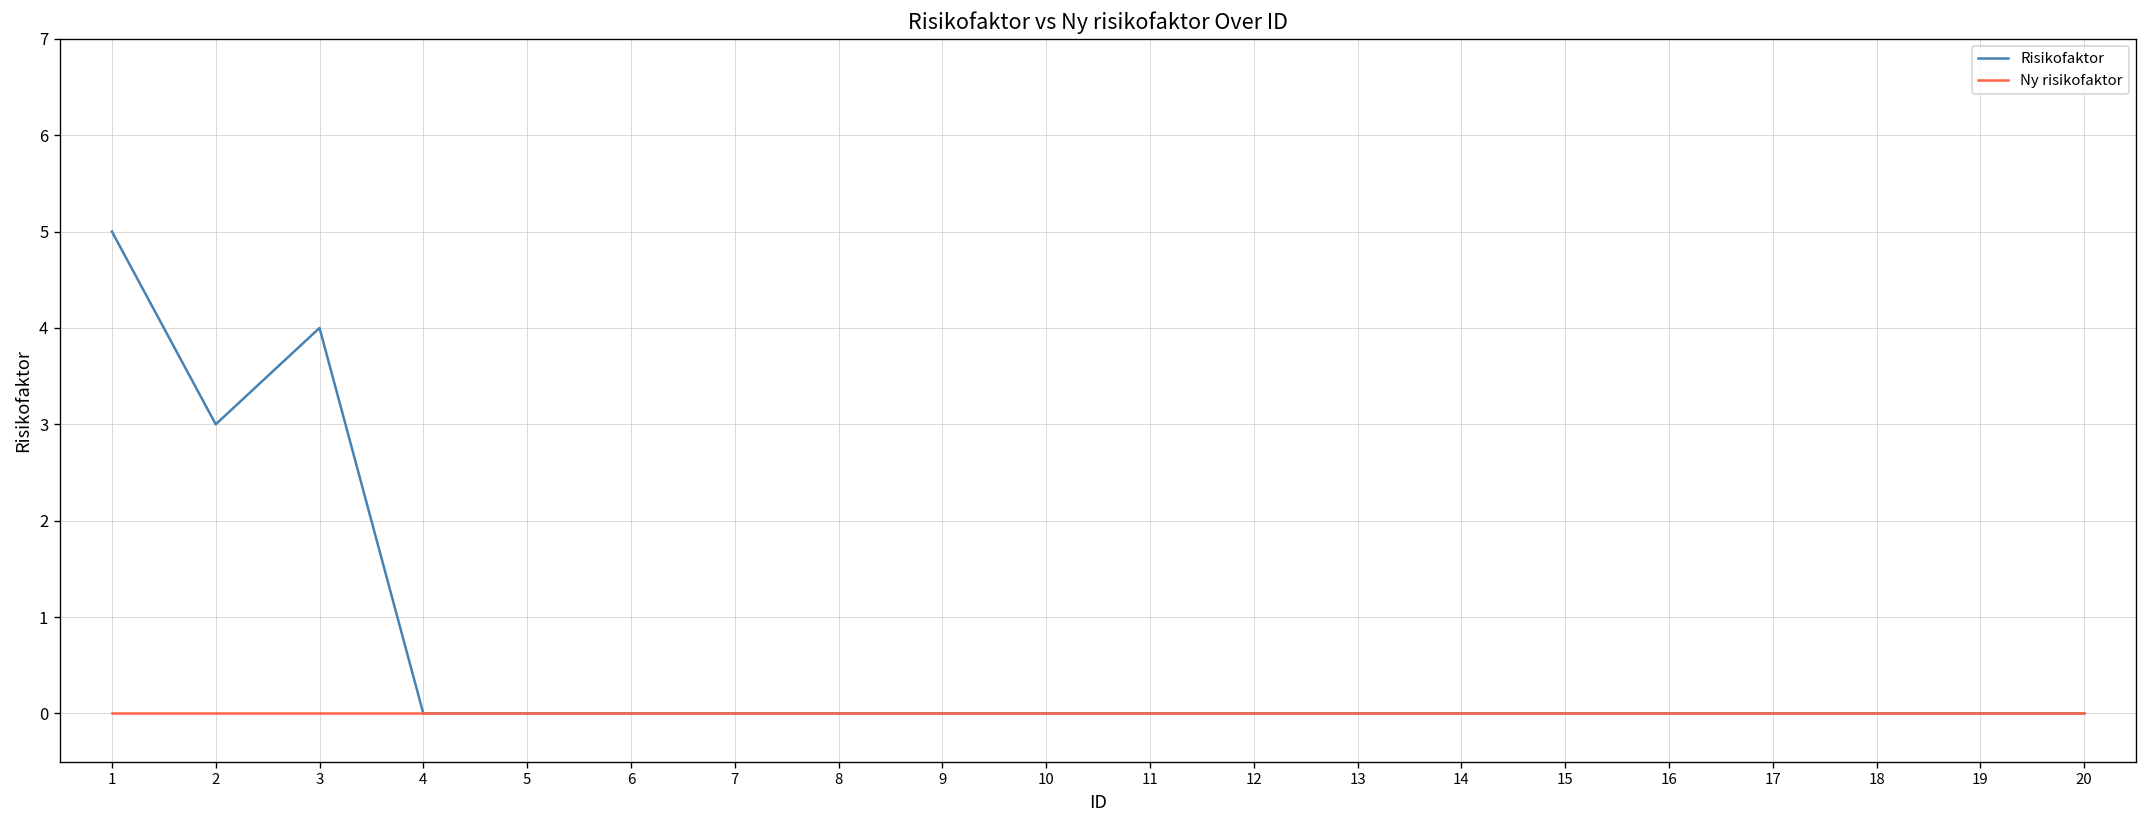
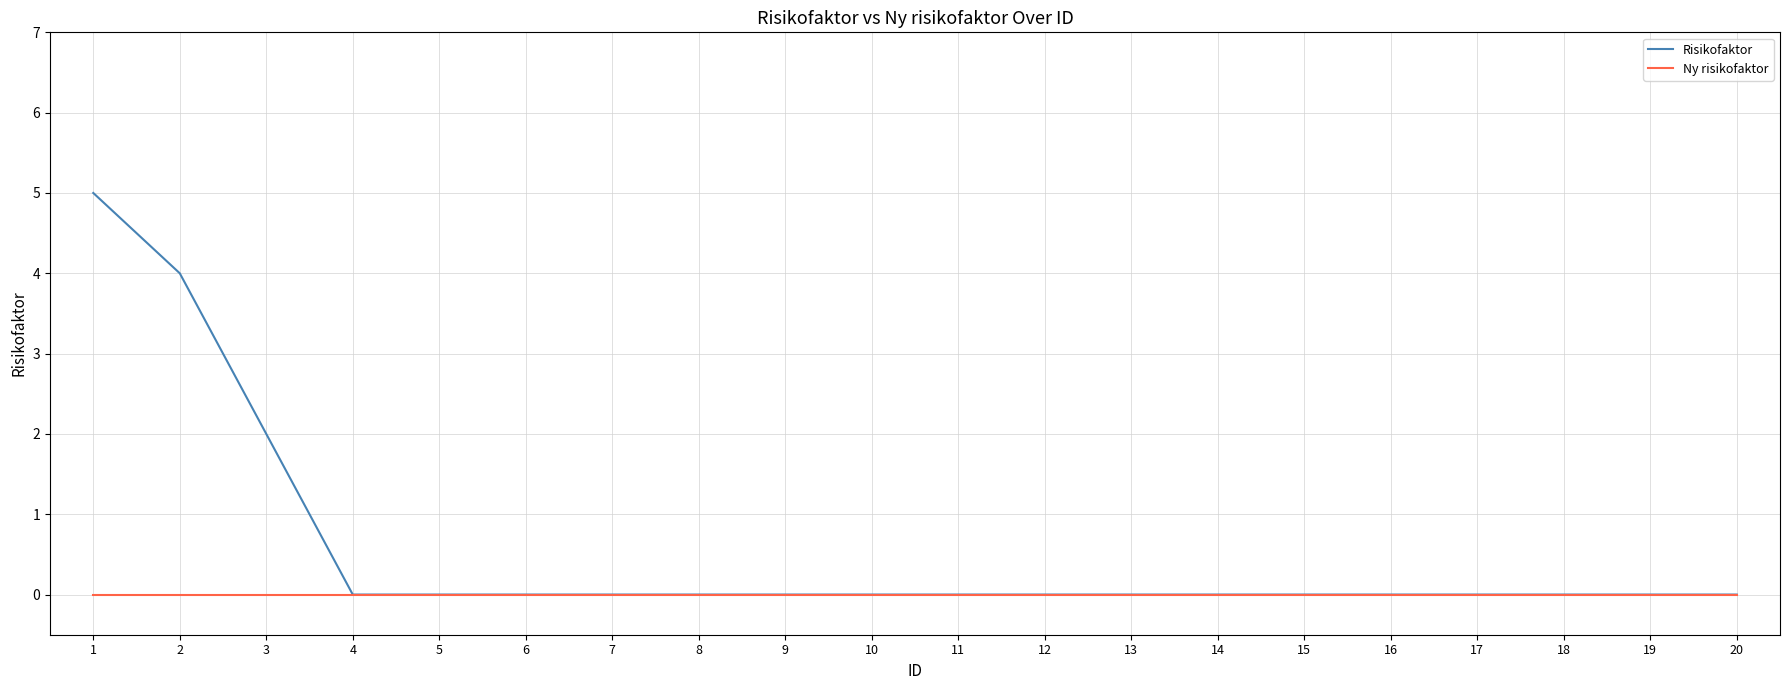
  {
    "Risikofaktor": {
      "1": 5,
-     "2": 3,
-     "3": 4
+     "2": 4,
+     "3": 2
    },
    "Ny risikofaktor": {
      "1": 0,
      "2": 0,
      "3": 0
    }
  }
